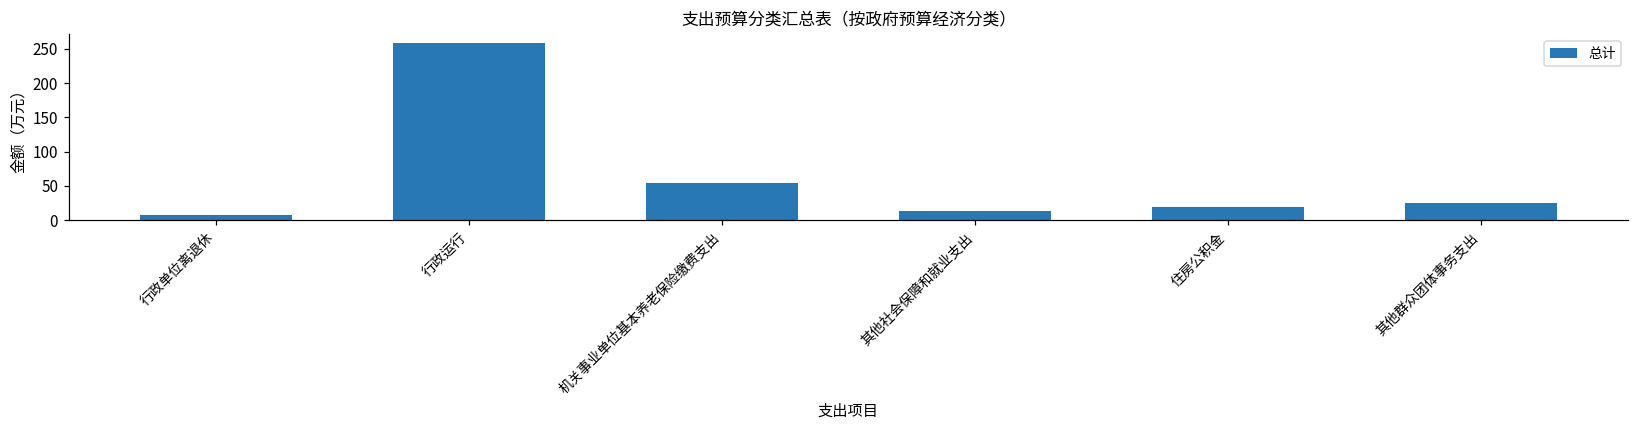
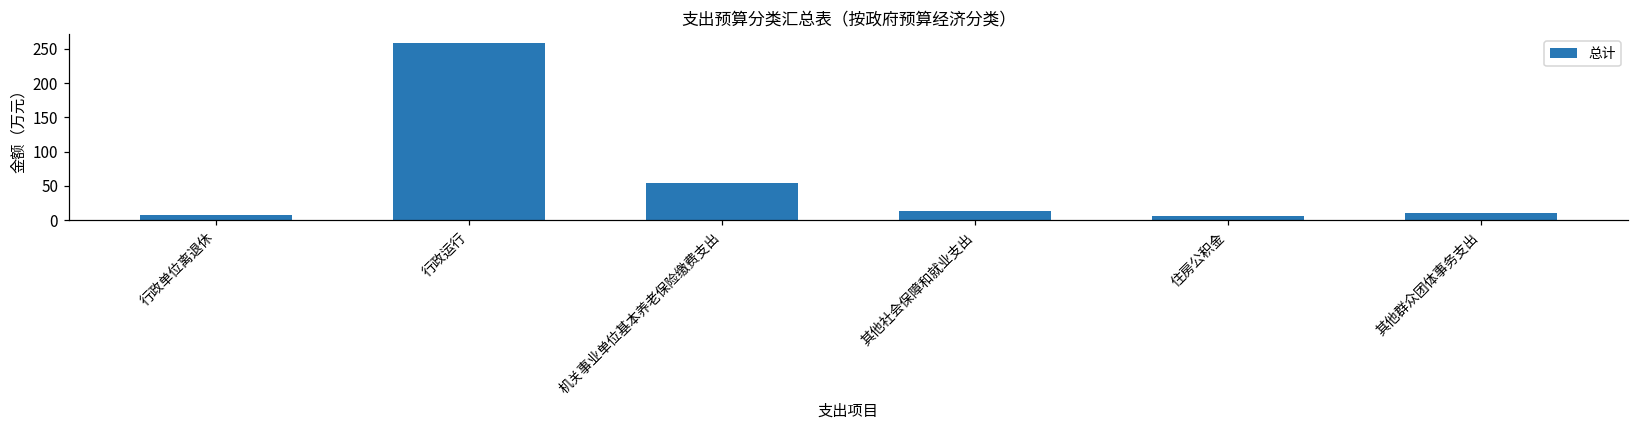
  {
    "行政单位离退休": 10,
    "行政运行": 260,
    "机关事业单位基本养老保险缴费支出": 50,
    "其他社会保障和就业支出": 10,
-   "住房公积金": 20,
-   "其他群众团体事务支出": 30
+   "住房公积金": 10,
+   "其他群众团体事务支出": 10
  }
